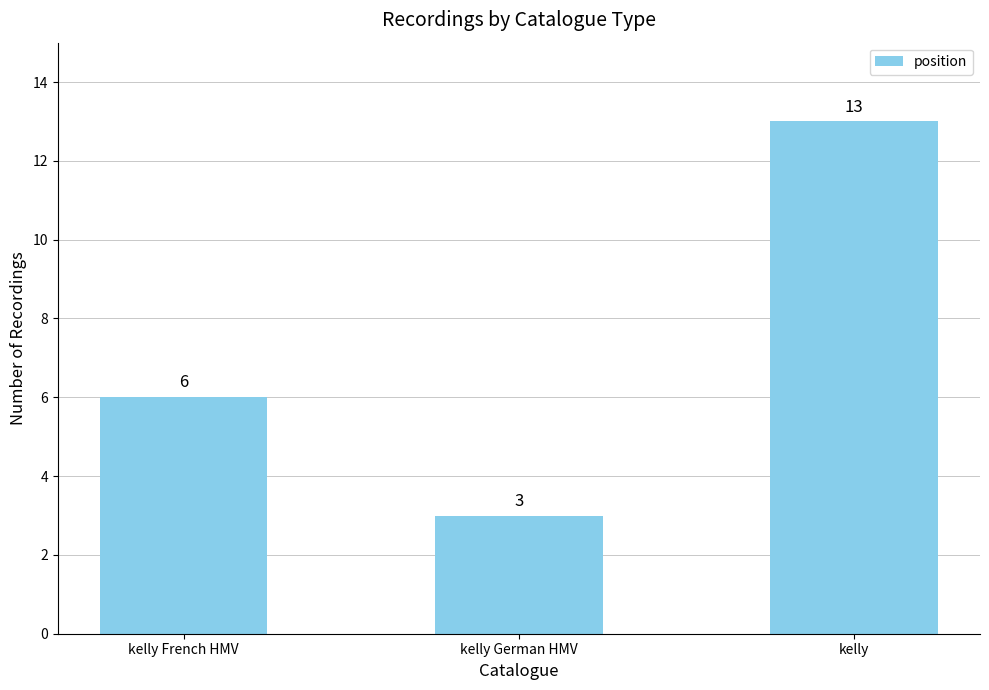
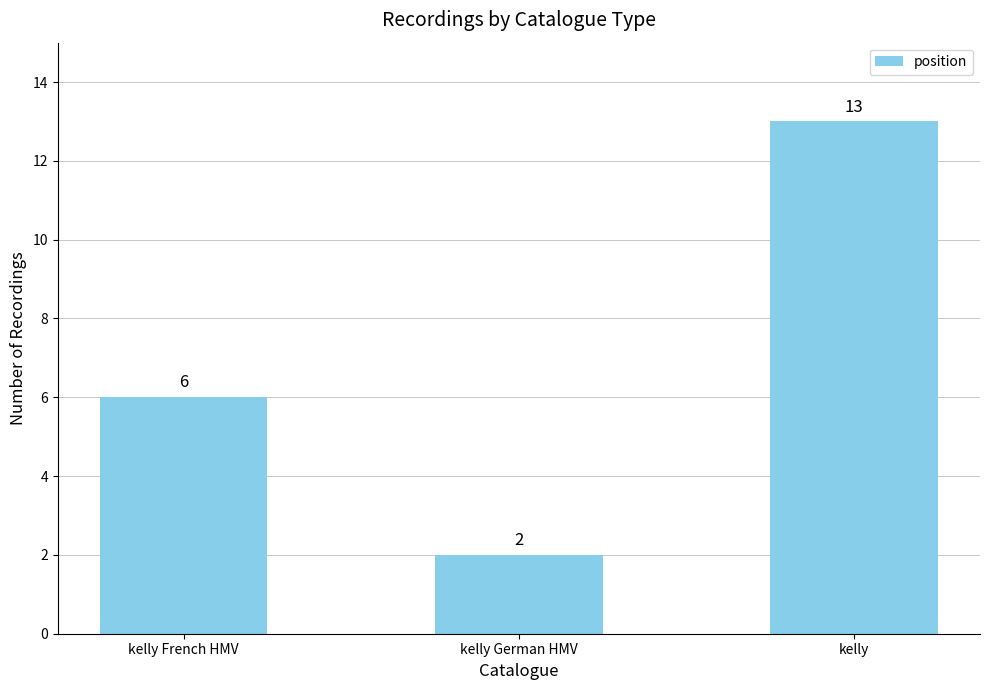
  {
    "kelly French HMV": 6,
-   "kelly German HMV": 3,
+   "kelly German HMV": 2,
    "kelly": 13
  }
